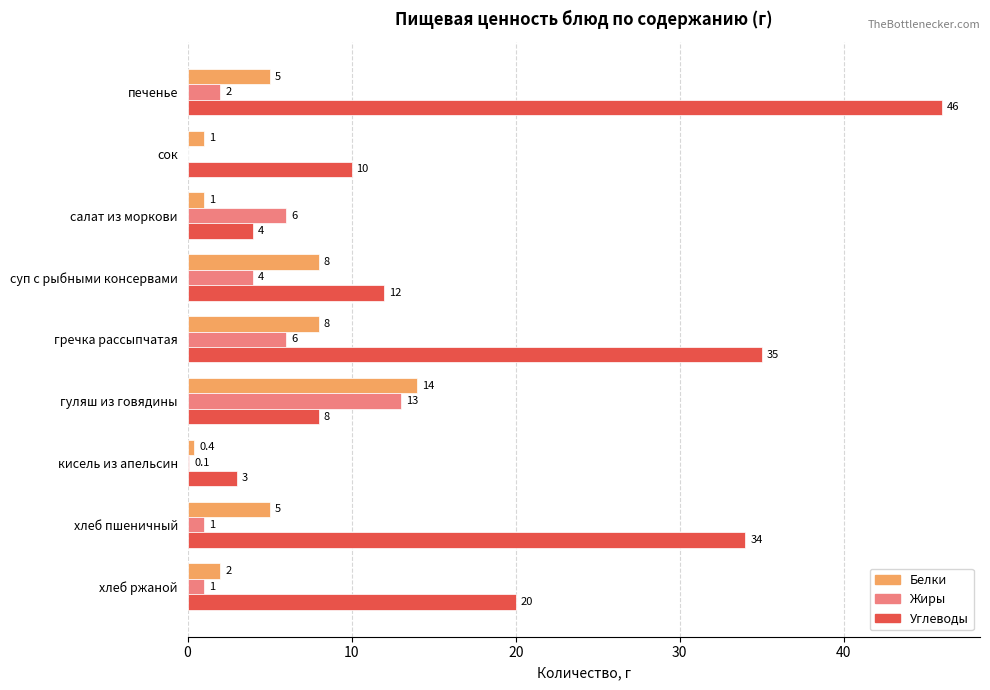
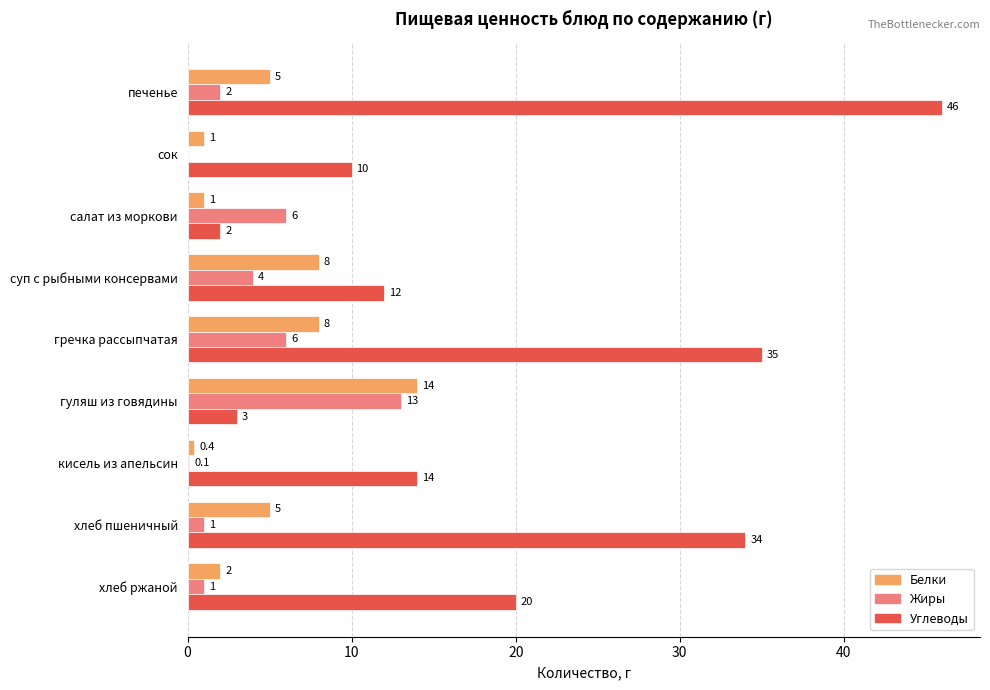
  {
    "Углеводы": {
      "печенье": 46,
      "сок": 10,
-     "салат из моркови": 4,
+     "салат из моркови": 2,
      "суп с рыбными консервами": 12,
      "гречка рассыпчатая": 35,
-     "гуляш из говядины": 8,
-     "кисель из апельсин": 3,
+     "гуляш из говядины": 3,
+     "кисель из апельсин": 14,
      "хлеб пшеничный": 34,
      "хлеб ржаной": 20
    }
  }
